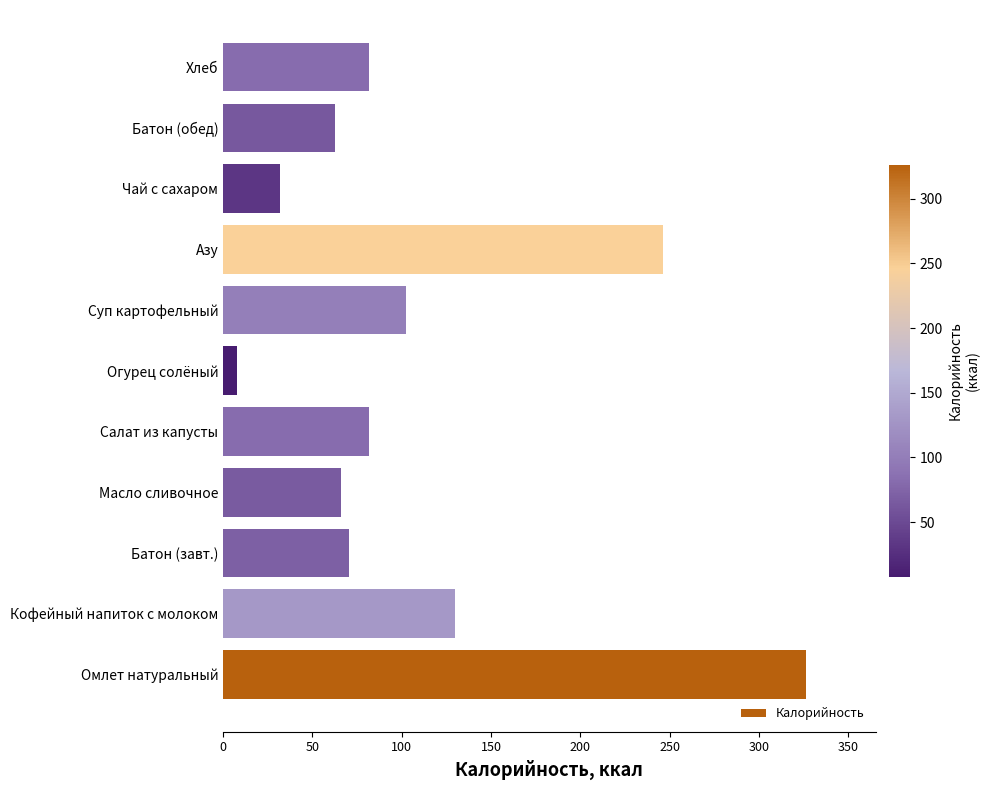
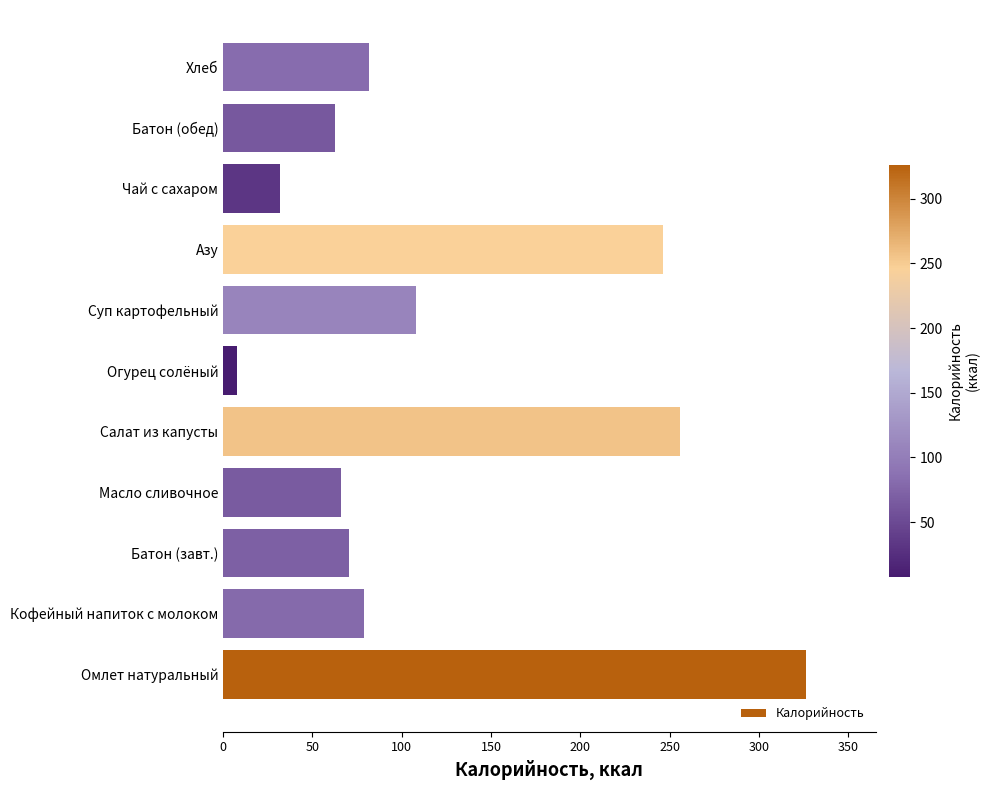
  {
    "Хлеб": 82,
    "Батон (обед)": 63,
    "Чай с сахаром": 32,
    "Азу": 246,
-   "Суп картофельный": 102,
+   "Суп картофельный": 108,
    "Огурец солёный": 8,
-   "Салат из капусты": 82,
+   "Салат из капусты": 256,
    "Масло сливочное": 66,
    "Батон (завт.)": 71,
-   "Кофейный напиток с молоком": 130,
+   "Кофейный напиток с молоком": 79,
    "Омлет натуральный": 326
  }
